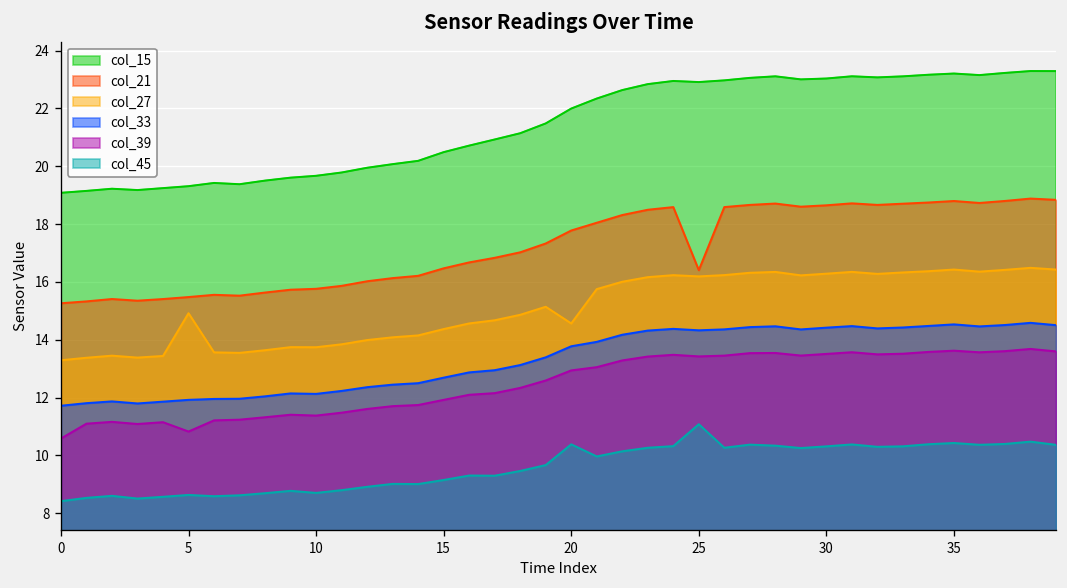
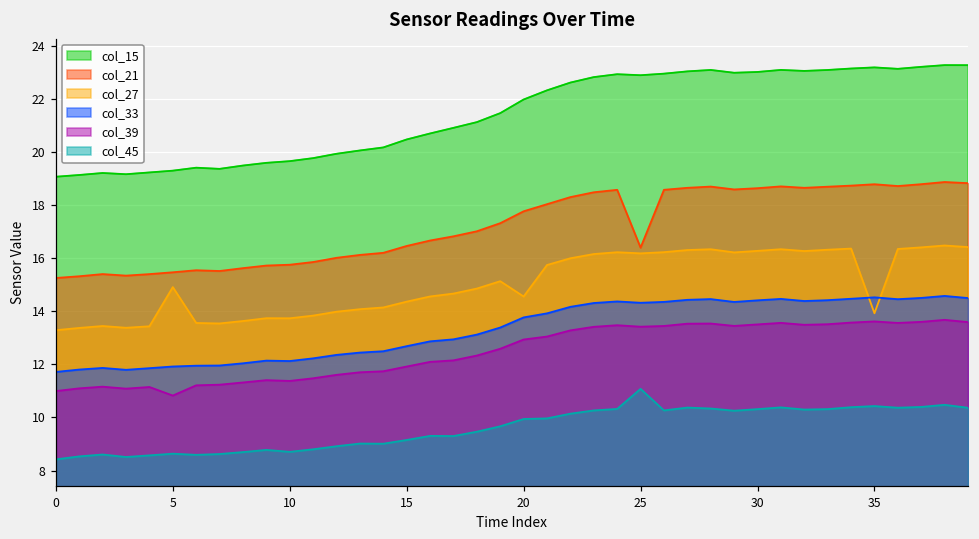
  {
    "col_15": {
      "0": 19.1,
      "5": 19.3,
      "10": 19.7,
      "15": 20.5,
      "20": 22.0,
      "25": 22.9,
      "30": 23.0,
      "35": 23.2
    },
    "col_21": {
      "0": 15.3,
      "5": 15.5,
      "10": 15.8,
      "15": 16.5,
      "20": 17.8,
      "25": 16.4,
      "30": 18.6,
      "35": 18.8
    },
    "col_27": {
      "0": 13.3,
      "5": 14.9,
      "10": 13.7,
      "15": 14.4,
      "20": 14.6,
      "25": 16.2,
      "30": 16.3,
-     "35": 16.4
+     "35": 13.9
    },
    "col_33": {
      "0": 11.7,
      "5": 11.9,
      "10": 12.1,
      "15": 12.7,
      "20": 13.8,
      "25": 14.3,
      "30": 14.4,
      "35": 14.5
    },
    "col_39": {
-     "0": 10.6,
+     "0": 11.0,
      "5": 10.8,
      "10": 11.4,
      "15": 11.9,
      "20": 12.9,
      "25": 13.4,
      "30": 13.5,
      "35": 13.6
    },
    "col_45": {
      "0": 8.4,
      "5": 8.6,
      "10": 8.7,
      "15": 9.2,
-     "20": 10.4,
+     "20": 9.9,
      "25": 11.1,
      "30": 10.3,
      "35": 10.4
    }
  }
